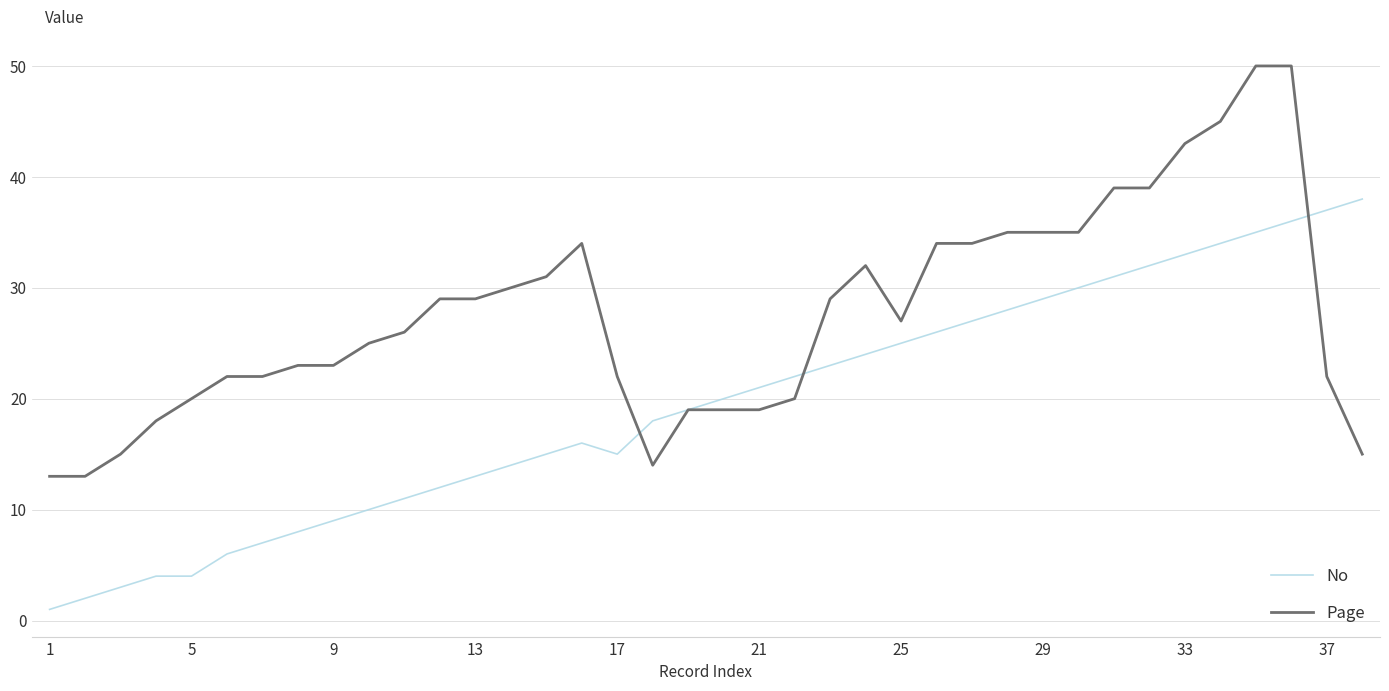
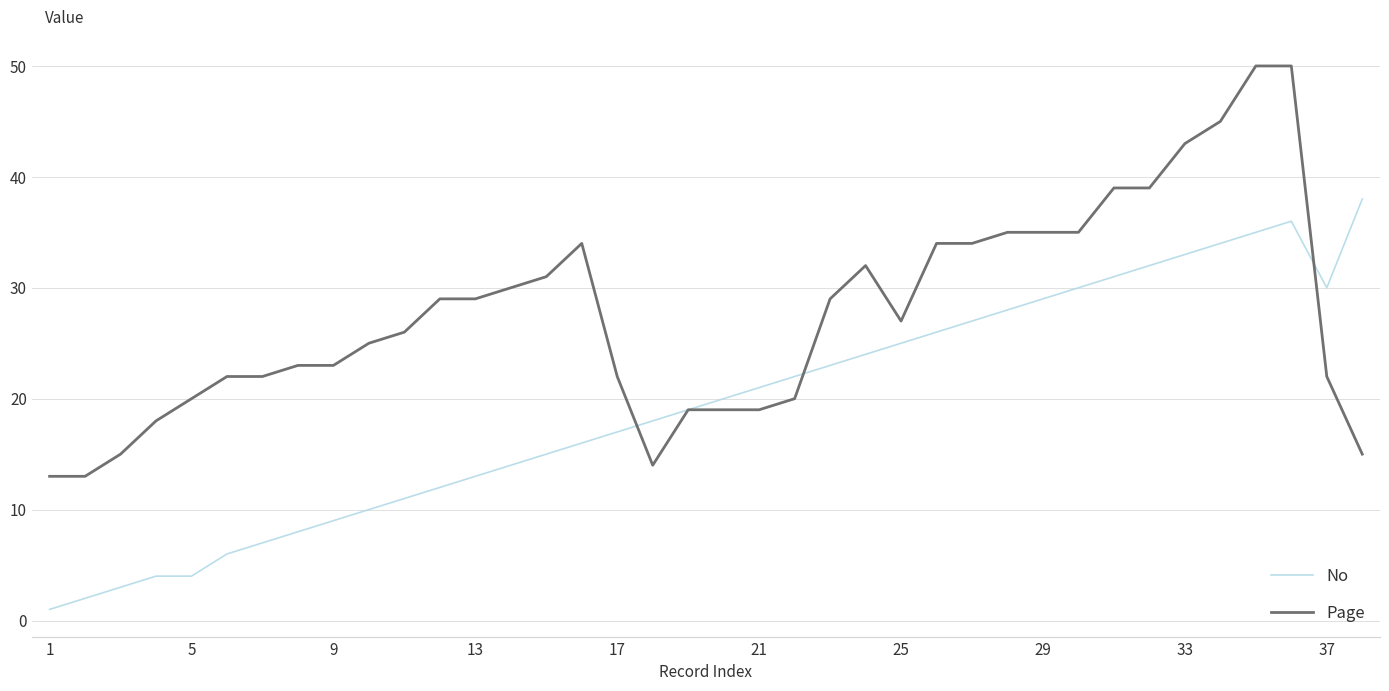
  {
    "No": {
      "1": 1,
      "5": 4,
      "9": 9,
      "13": 13,
-     "17": 15,
+     "17": 17,
      "21": 21,
      "25": 25,
      "29": 29,
      "33": 33,
-     "37": 37
+     "37": 30
    },
    "Page": {
      "1": 13,
      "5": 20,
      "9": 23,
      "13": 29,
      "17": 22,
      "21": 19,
      "25": 27,
      "29": 35,
      "33": 43,
      "37": 22
    }
  }
